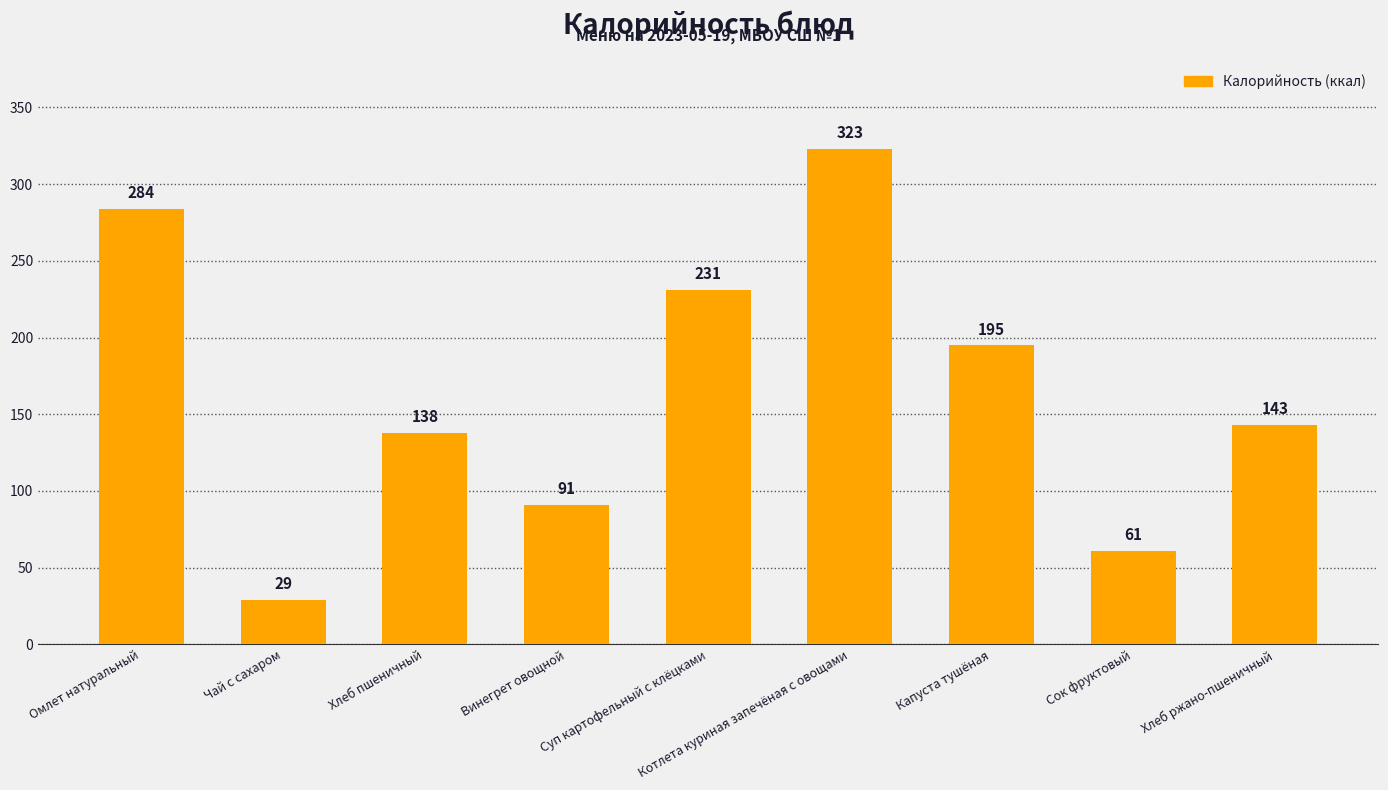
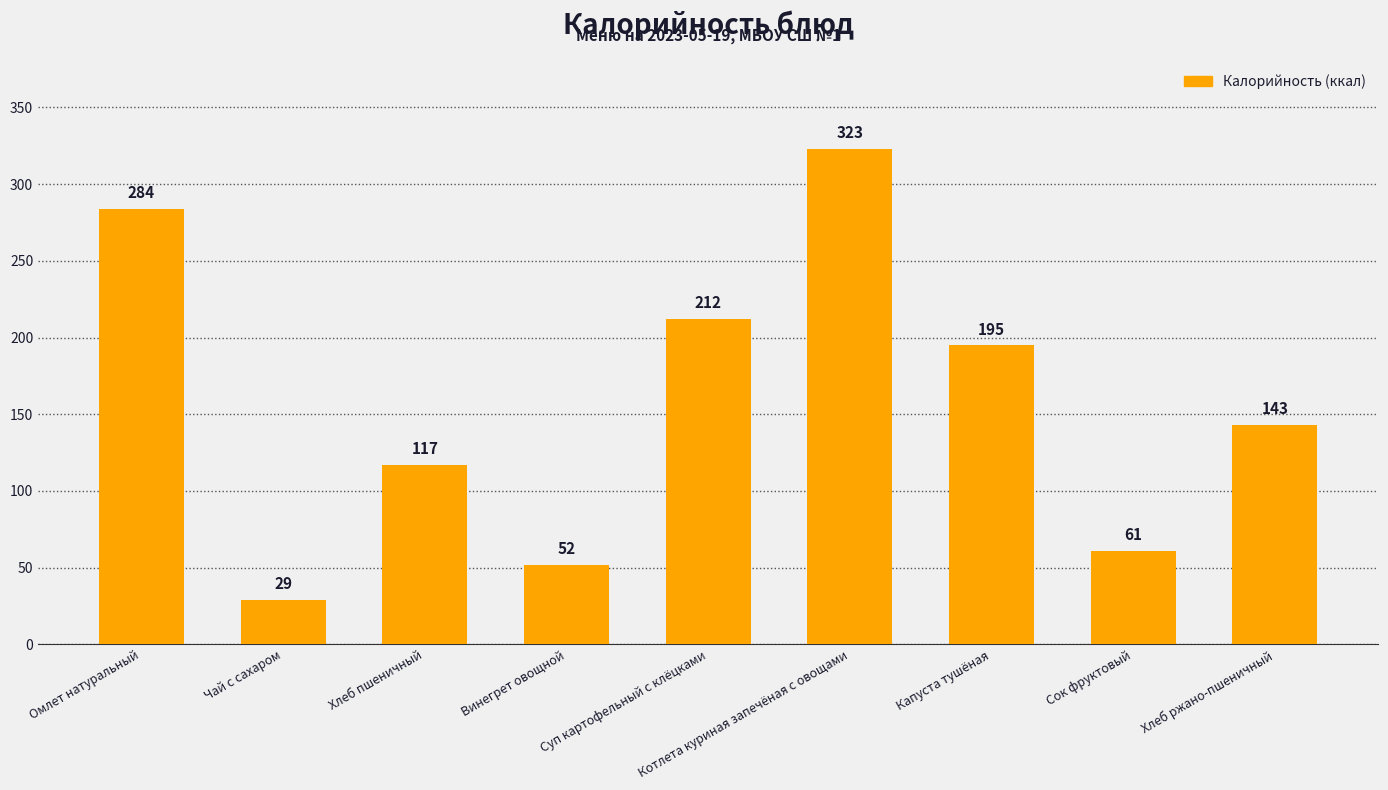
  {
    "Омлет натуральный": 284,
    "Чай с сахаром": 29,
-   "Хлеб пшеничный": 138,
-   "Винегрет овощной": 91,
-   "Суп картофельный с клёцками": 231,
+   "Хлеб пшеничный": 117,
+   "Винегрет овощной": 52,
+   "Суп картофельный с клёцками": 212,
    "Котлета куриная запечёная с овощами": 323,
    "Капуста тушёная": 195,
    "Сок фруктовый": 61,
    "Хлеб ржано-пшеничный": 143
  }
